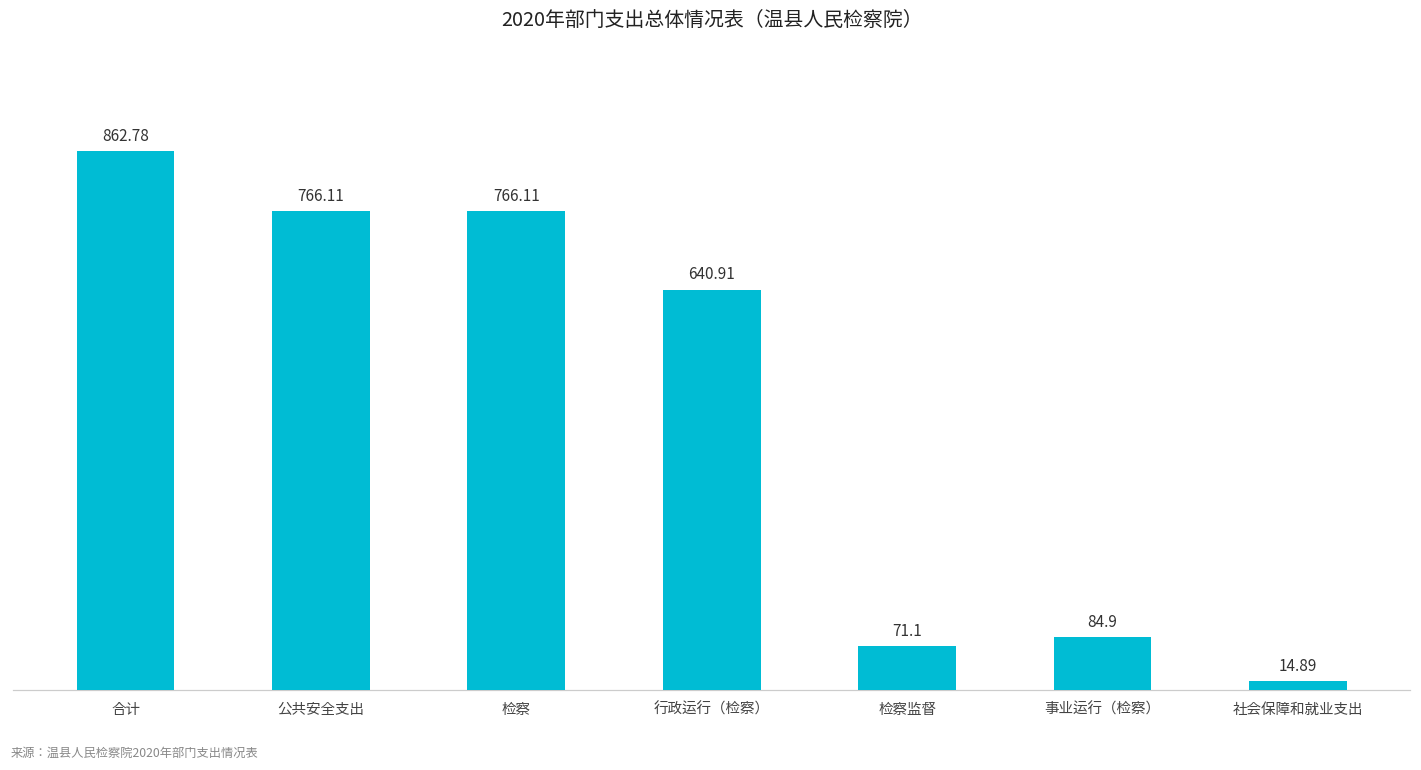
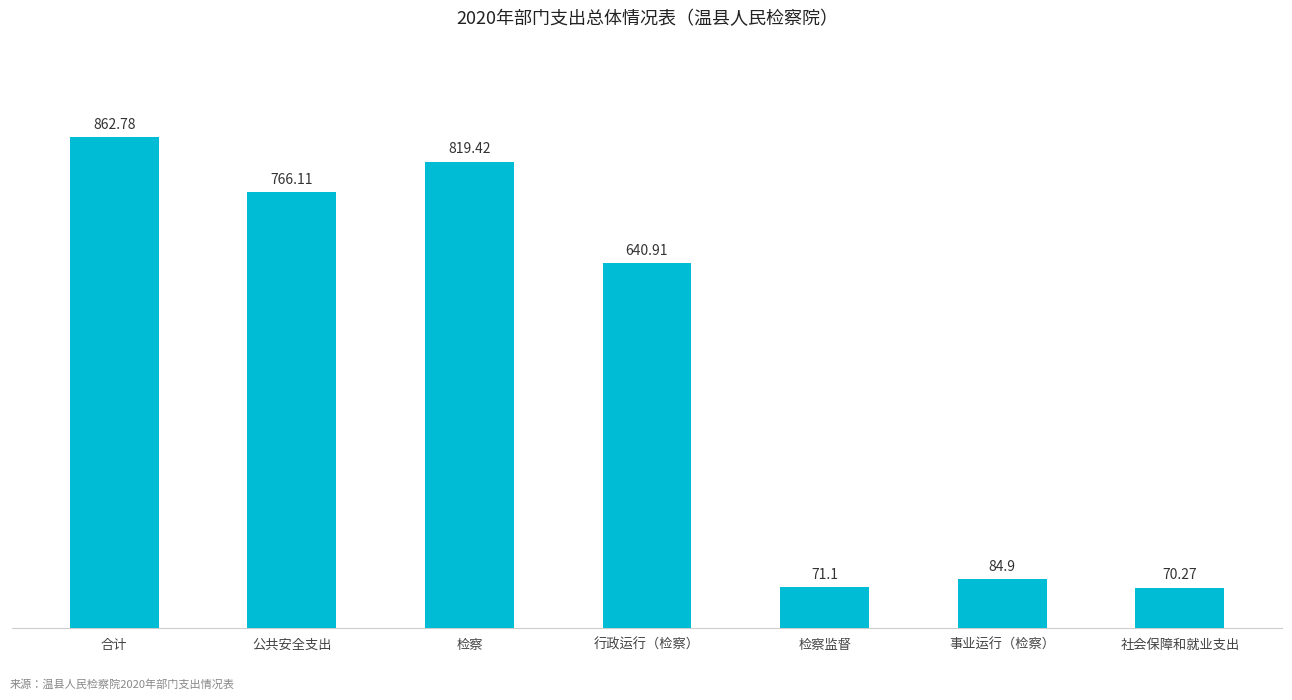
  {
    "合计": 862.78,
    "公共安全支出": 766.11,
-   "检察": 766.11,
+   "检察": 819.42,
    "行政运行（检察）": 640.91,
    "检察监督": 71.1,
    "事业运行（检察）": 84.9,
-   "社会保障和就业支出": 14.89
+   "社会保障和就业支出": 70.27
  }
